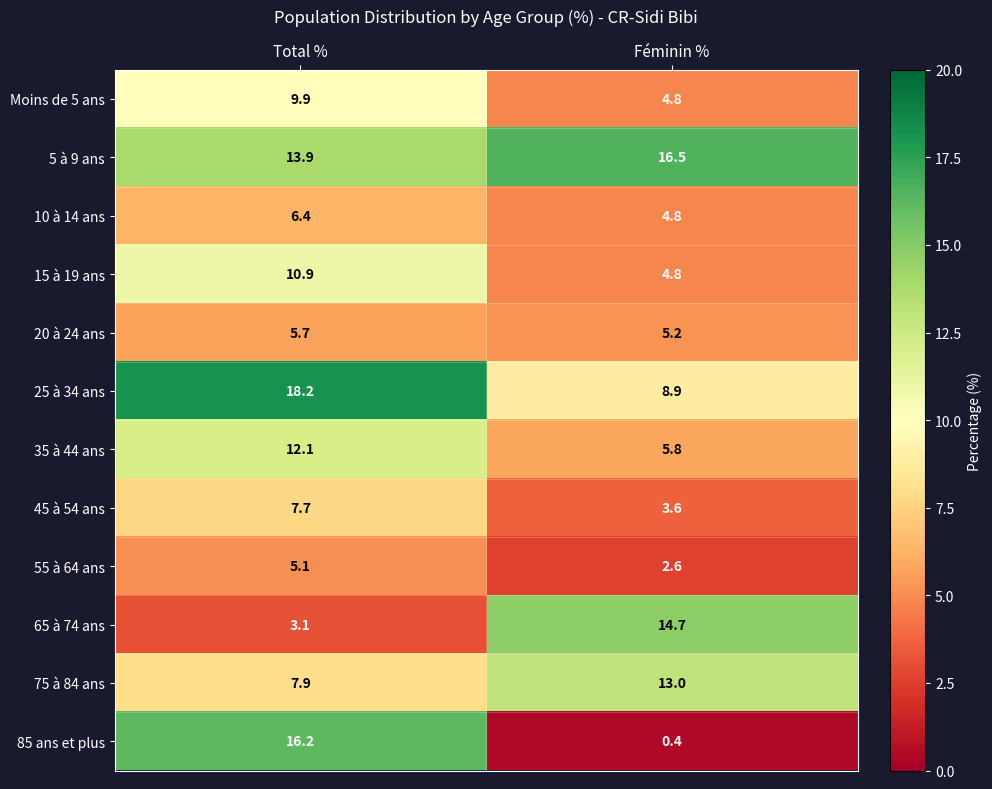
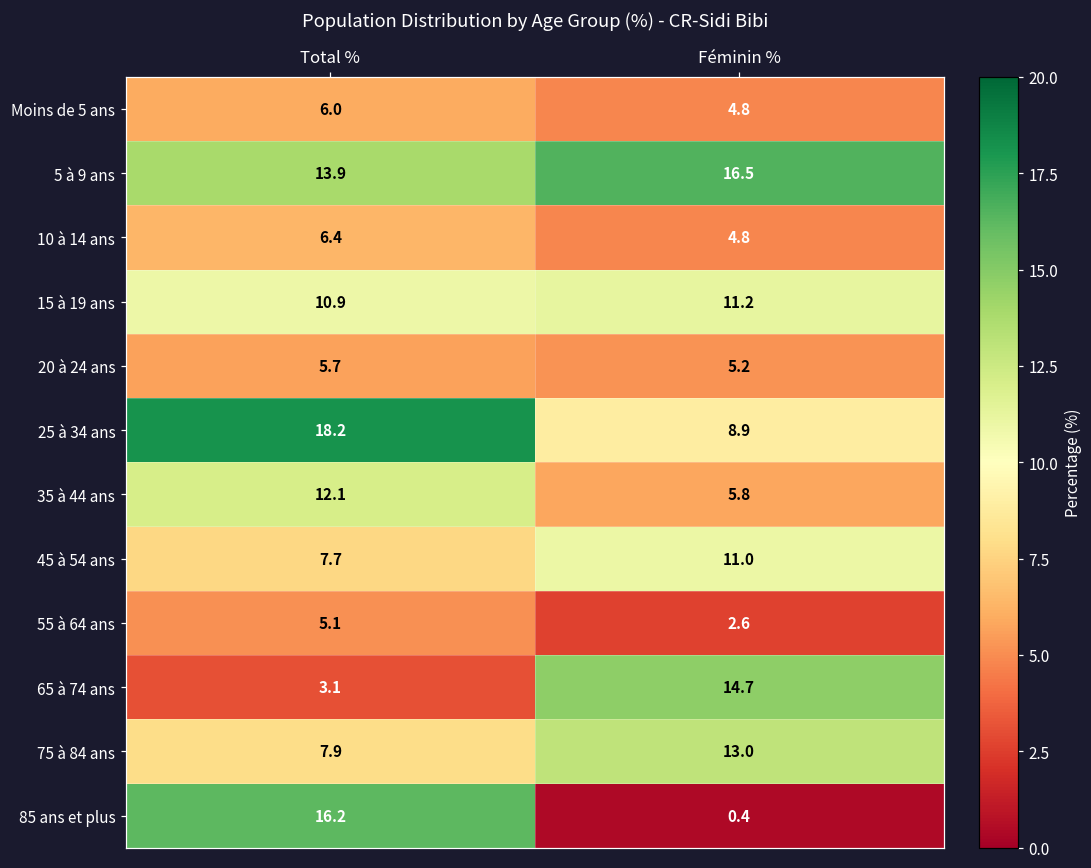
  {
    "Moins de 5 ans": {
-     "Total %": 9.9,
+     "Total %": 6.0,
      "Féminin %": 4.8
    },
    "5 à 9 ans": {
      "Total %": 13.9,
      "Féminin %": 16.5
    },
    "10 à 14 ans": {
      "Total %": 6.4,
      "Féminin %": 4.8
    },
    "15 à 19 ans": {
      "Total %": 10.9,
-     "Féminin %": 4.8
+     "Féminin %": 11.2
    },
    "20 à 24 ans": {
      "Total %": 5.7,
      "Féminin %": 5.2
    },
    "25 à 34 ans": {
      "Total %": 18.2,
      "Féminin %": 8.9
    },
    "35 à 44 ans": {
      "Total %": 12.1,
      "Féminin %": 5.8
    },
    "45 à 54 ans": {
      "Total %": 7.7,
-     "Féminin %": 3.6
+     "Féminin %": 11.0
    },
    "55 à 64 ans": {
      "Total %": 5.1,
      "Féminin %": 2.6
    },
    "65 à 74 ans": {
      "Total %": 3.1,
      "Féminin %": 14.7
    },
    "75 à 84 ans": {
      "Total %": 7.9,
      "Féminin %": 13.0
    },
    "85 ans et plus": {
      "Total %": 16.2,
      "Féminin %": 0.4
    }
  }
